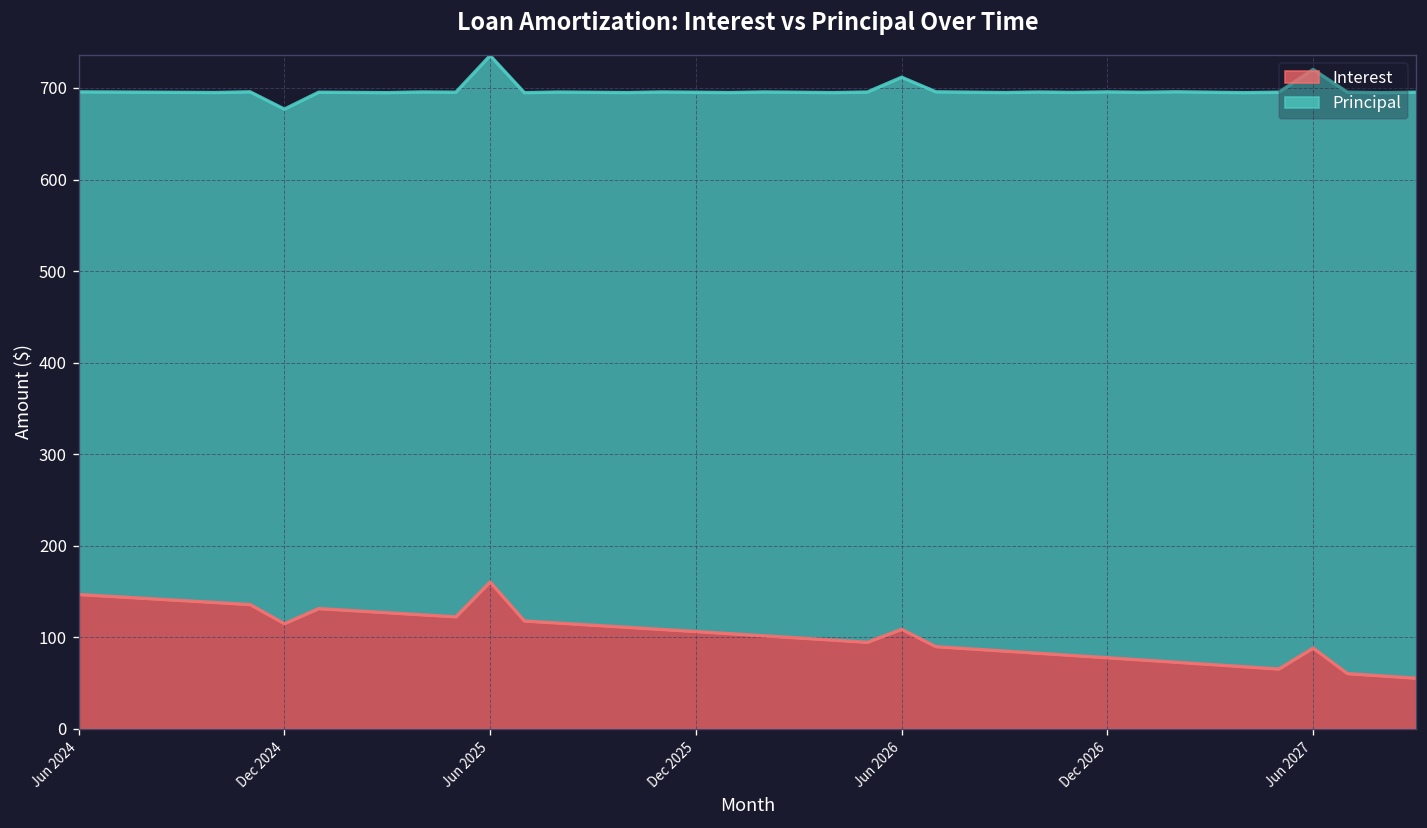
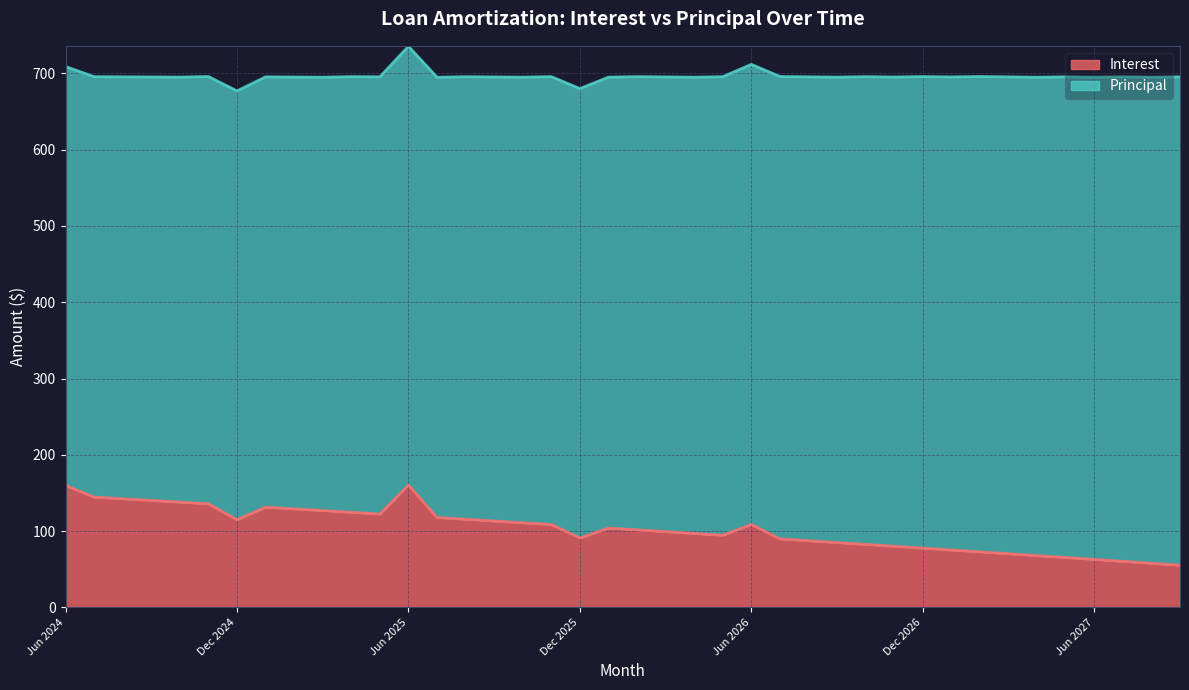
  {
    "Interest": {
-     "Jun 2024": 150,
+     "Jun 2024": 160,
      "Dec 2024": 110,
      "Jun 2025": 160,
-     "Dec 2025": 110,
+     "Dec 2025": 90,
      "Jun 2026": 110,
      "Dec 2026": 80,
-     "Jun 2027": 90
+     "Jun 2027": 60
    },
    "Principal": {
      "Jun 2024": 550,
      "Dec 2024": 560,
      "Jun 2025": 580,
      "Dec 2025": 590,
      "Jun 2026": 600,
      "Dec 2026": 620
    }
  }
